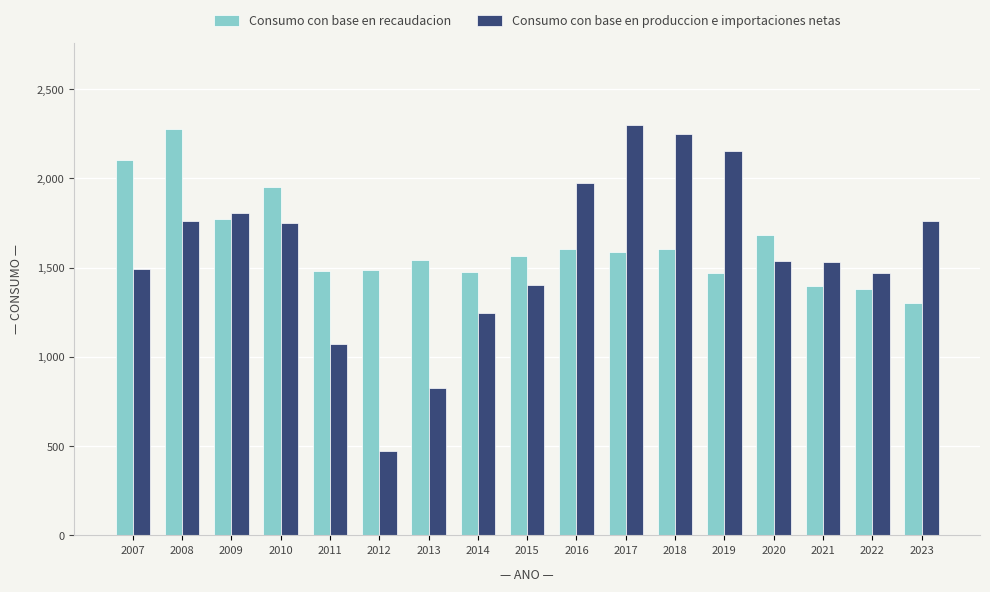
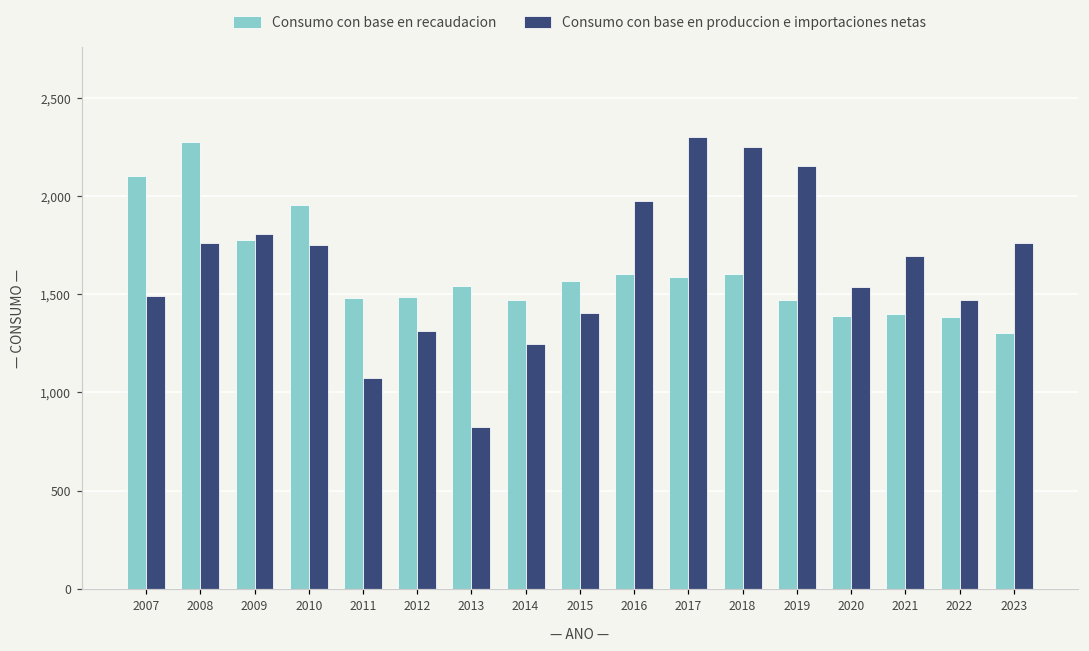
  {
    "Consumo con base en recaudacion": {
      "2007": "2,100",
      "2008": "2,280",
      "2009": "1,770",
      "2010": "1,950",
      "2011": "1,480",
      "2012": "1,490",
      "2013": "1,540",
      "2014": "1,470",
      "2015": "1,570",
      "2016": "1,600",
      "2017": "1,590",
      "2018": "1,600",
      "2019": "1,470",
-     "2020": "1,690",
+     "2020": "1,390",
      "2021": "1,400",
      "2022": "1,380",
      "2023": "1,300"
    },
    "Consumo con base en produccion e importaciones netas": {
      "2007": "1,490",
      "2008": "1,760",
      "2009": "1,810",
      "2010": "1,750",
      "2011": "1,070",
-     "2012": "470",
+     "2012": "1,310",
      "2013": "820",
      "2014": "1,240",
      "2015": "1,400",
      "2016": "1,970",
      "2017": "2,300",
      "2018": "2,250",
      "2019": "2,150",
      "2020": "1,540",
-     "2021": "1,530",
+     "2021": "1,700",
      "2022": "1,470",
      "2023": "1,760"
    }
  }
